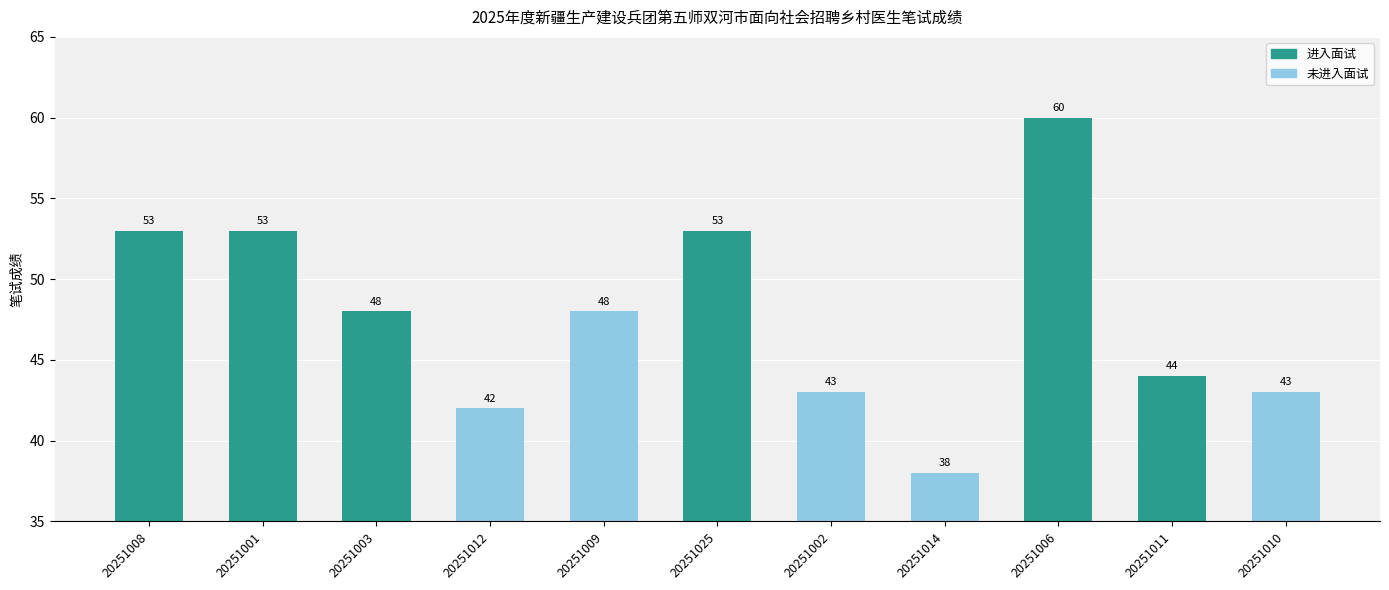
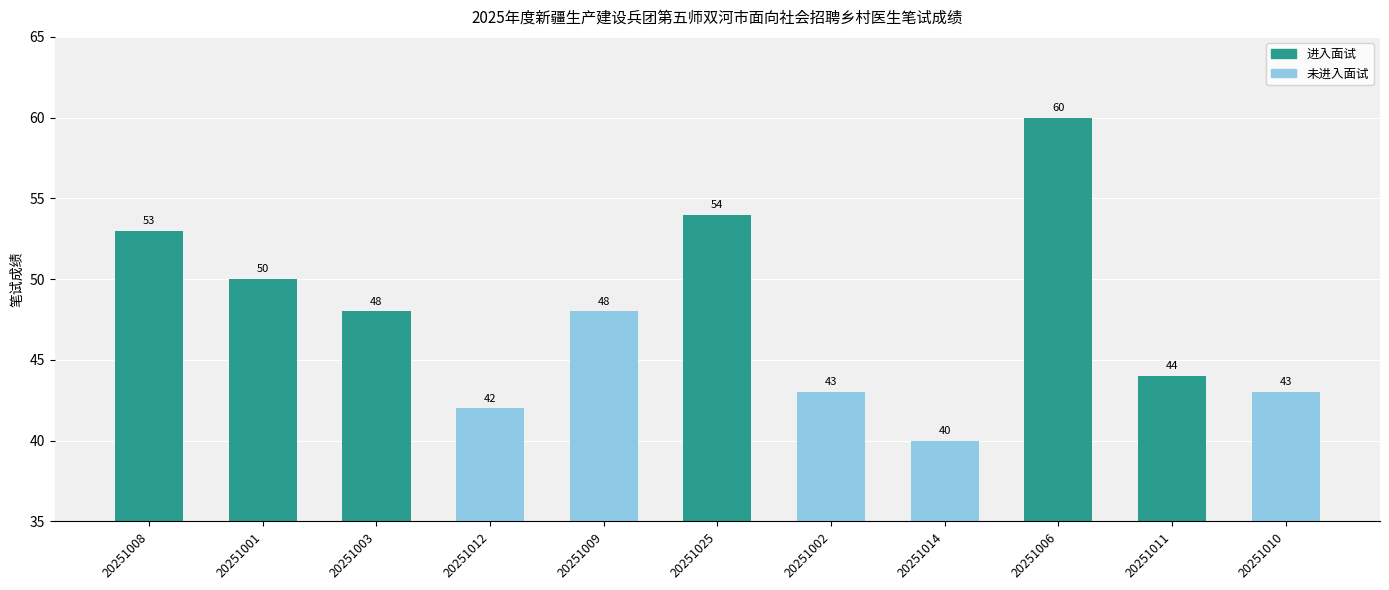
  {
    "20251008": 53,
-   "20251001": 53,
+   "20251001": 50,
    "20251003": 48,
    "20251012": 42,
    "20251009": 48,
-   "20251025": 53,
+   "20251025": 54,
    "20251002": 43,
-   "20251014": 38,
+   "20251014": 40,
    "20251006": 60,
    "20251011": 44,
    "20251010": 43
  }
